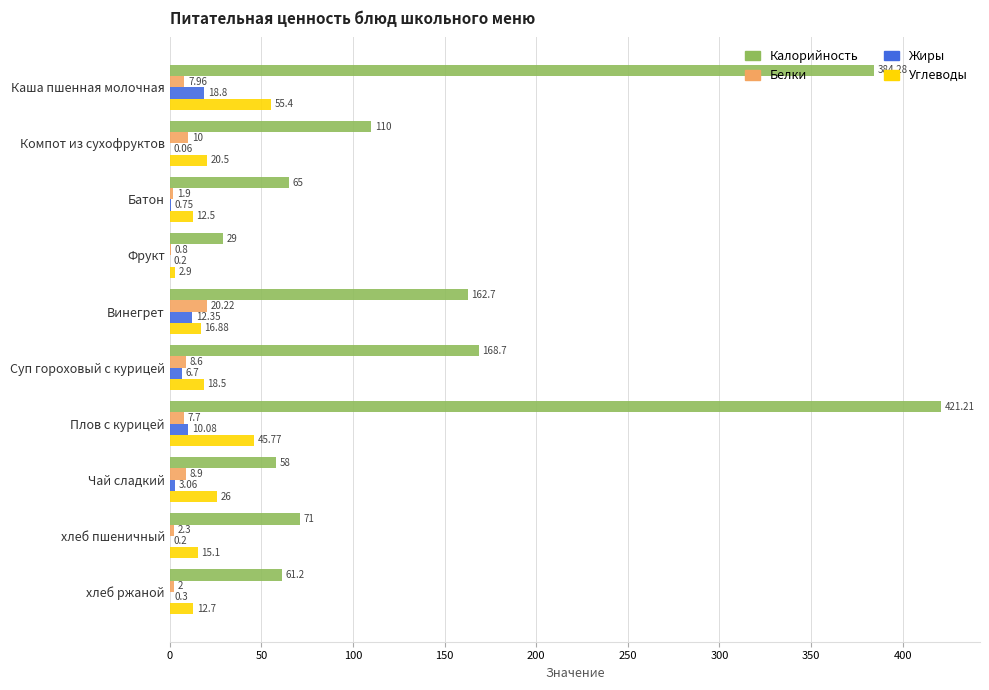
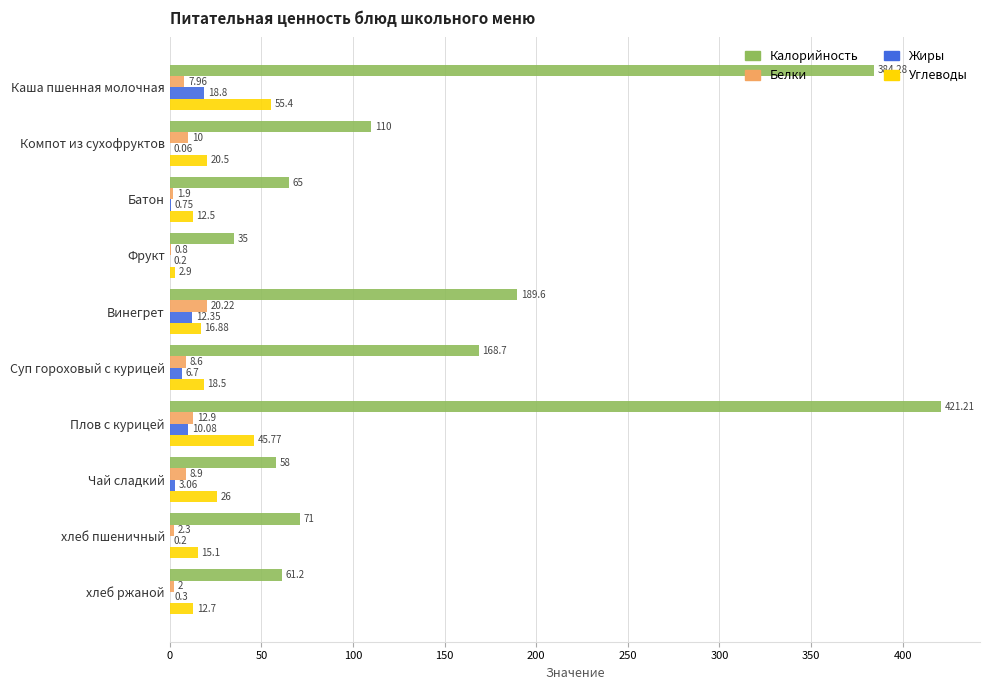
  {
    "Калорийность": {
      "Каша пшенная молочная": 384.28,
      "Компот из сухофруктов": 110,
      "Батон": 65,
-     "Фрукт": 29,
-     "Винегрет": 162.7,
+     "Фрукт": 35,
+     "Винегрет": 189.6,
      "Суп гороховый с курицей": 168.7,
      "Плов с курицей": 421.21,
      "Чай сладкий": 58,
      "хлеб пшеничный": 71,
      "хлеб ржаной": 61.2
    },
    "Белки": {
      "Каша пшенная молочная": 7.96,
      "Компот из сухофруктов": 10,
      "Батон": 1.9,
      "Фрукт": 0.8,
      "Винегрет": 20.22,
      "Суп гороховый с курицей": 8.6,
-     "Плов с курицей": 7.7,
+     "Плов с курицей": 12.9,
      "Чай сладкий": 8.9,
      "хлеб пшеничный": 2.3,
      "хлеб ржаной": 2
    },
    "Жиры": {
      "Каша пшенная молочная": 18.8,
      "Компот из сухофруктов": 0.06,
      "Батон": 0.75,
      "Фрукт": 0.2,
      "Винегрет": 12.35,
      "Суп гороховый с курицей": 6.7,
      "Плов с курицей": 10.08,
      "Чай сладкий": 3.06,
      "хлеб пшеничный": 0.2,
      "хлеб ржаной": 0.3
    },
    "Углеводы": {
      "Каша пшенная молочная": 55.4,
      "Компот из сухофруктов": 20.5,
      "Батон": 12.5,
      "Фрукт": 2.9,
      "Винегрет": 16.88,
      "Суп гороховый с курицей": 18.5,
      "Плов с курицей": 45.77,
      "Чай сладкий": 26,
      "хлеб пшеничный": 15.1,
      "хлеб ржаной": 12.7
    }
  }
